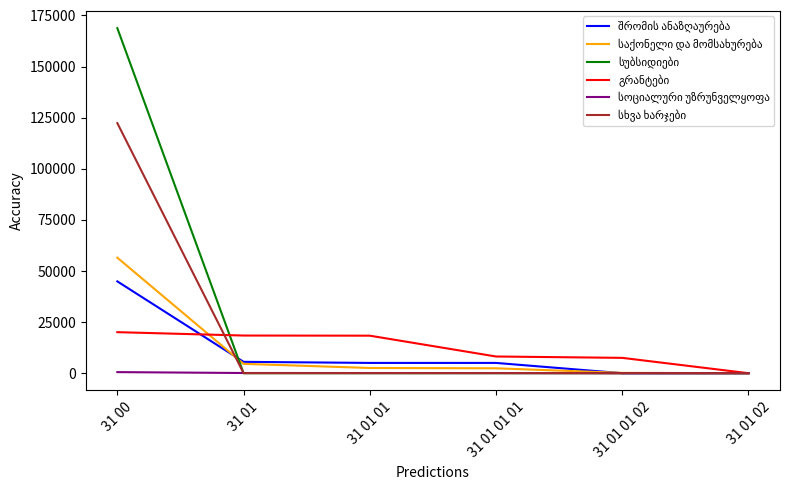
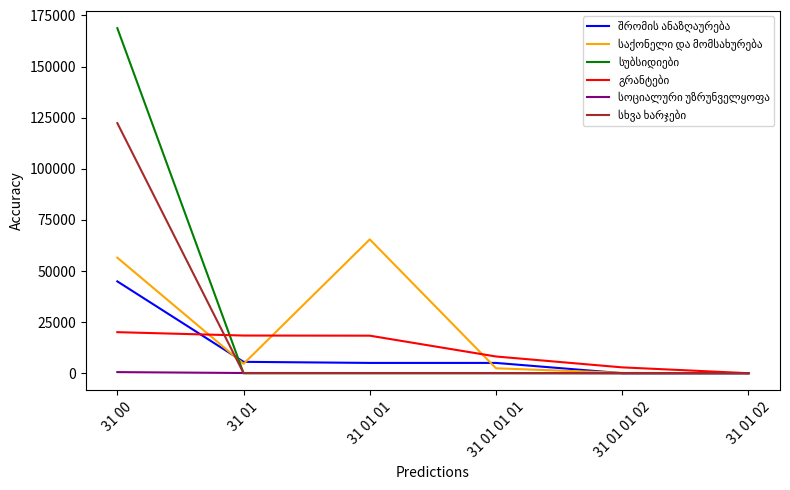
  {
    "შრომის ანაზღაურება": {
      "31 00": 45000,
      "31 01 01": 5000,
      "31 01 01 01": 5000
    },
    "საქონელი და მომსახურება": {
      "31 00": 56000,
-     "31 01 01": 3000,
+     "31 01 01": 65000,
      "31 01 01 01": 2000
    },
    "სუბსიდიები": {
      "31 00": 169000
    },
    "გრანტები": {
      "31 00": 20000,
      "31 01": 18000,
      "31 01 01": 18000,
      "31 01 01 01": 8000,
-     "31 01 01 02": 7000
+     "31 01 01 02": 3000
    },
    "სოციალური უზრუნველყოფა": {
      "31 00": 1000
    },
    "სხვა ხარჯები": {
      "31 00": 122000
    }
  }
